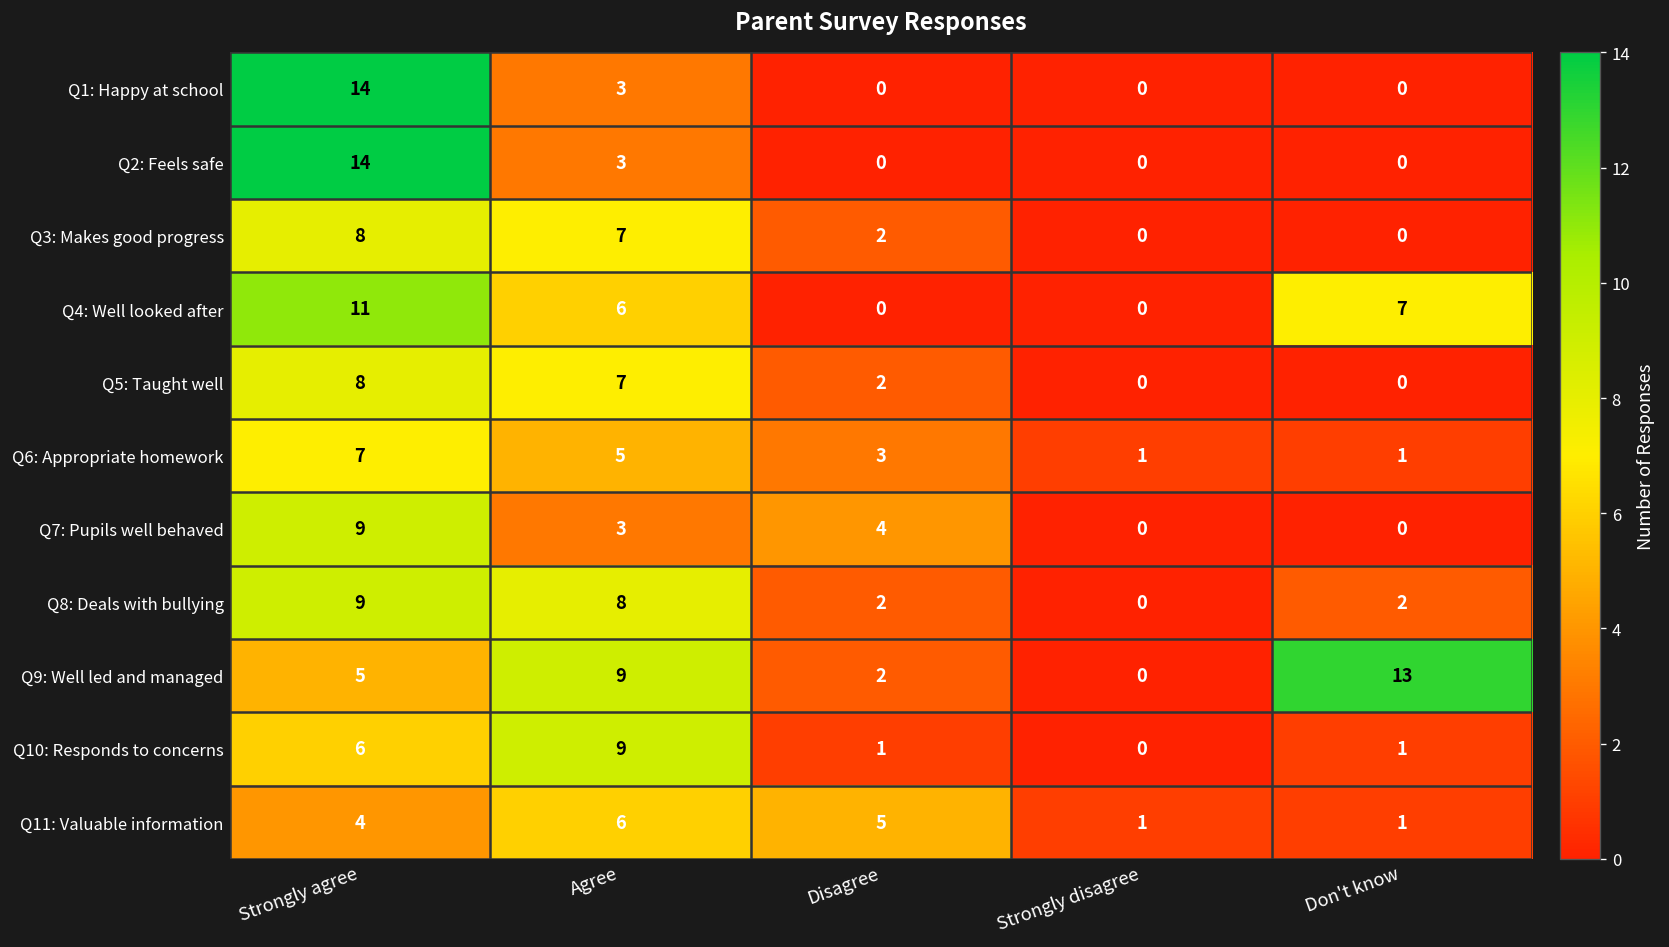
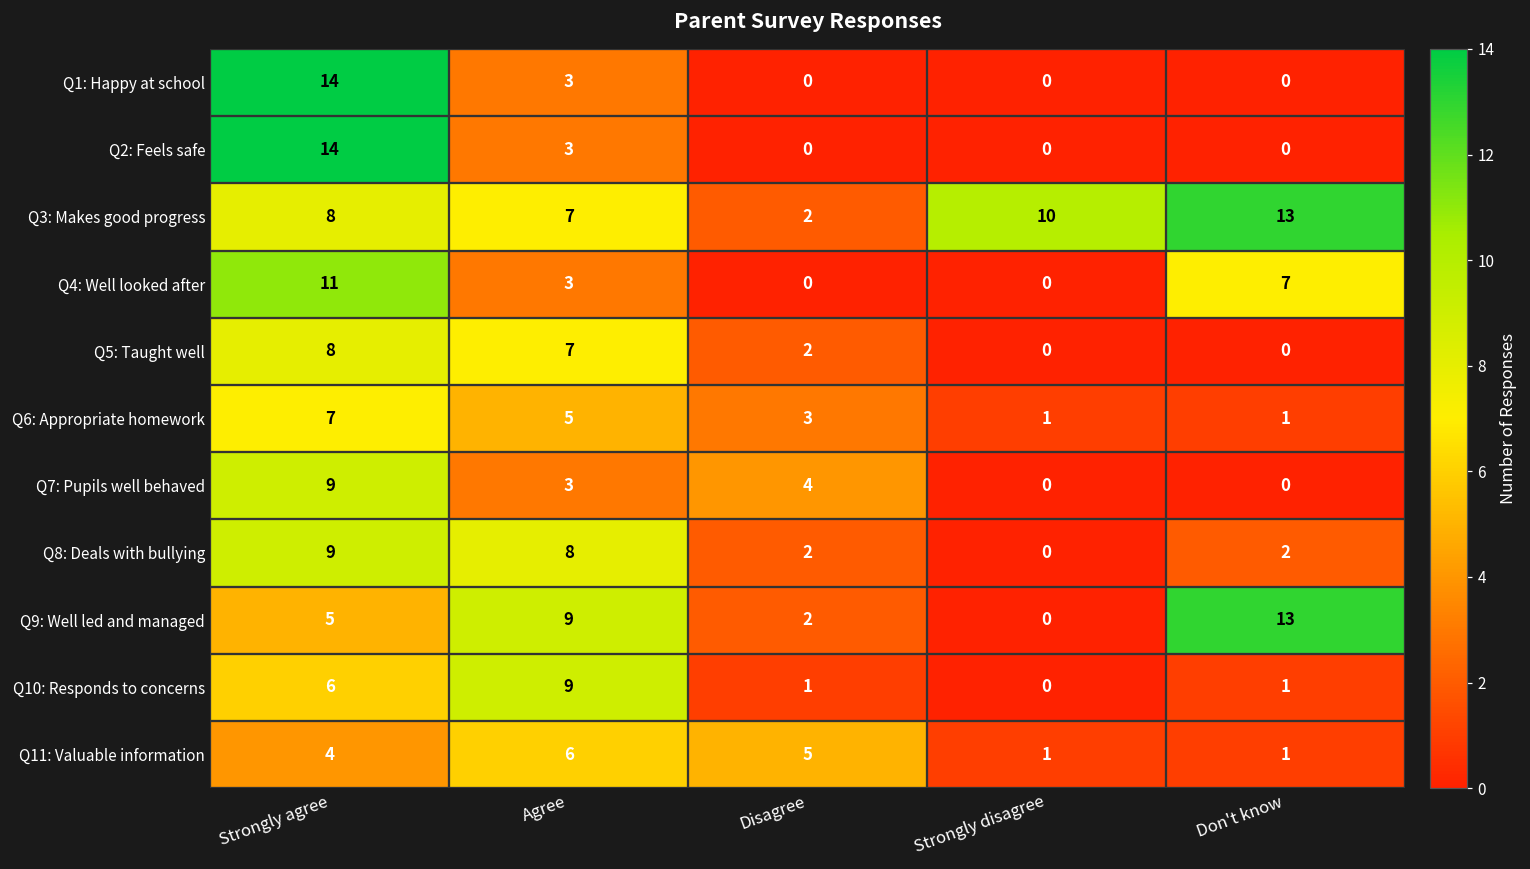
  {
    "Q1: Happy at school": {
      "Strongly agree": 14,
      "Agree": 3,
      "Disagree": 0,
      "Strongly disagree": 0,
      "Don't know": 0
    },
    "Q2: Feels safe": {
      "Strongly agree": 14,
      "Agree": 3,
      "Disagree": 0,
      "Strongly disagree": 0,
      "Don't know": 0
    },
    "Q3: Makes good progress": {
      "Strongly agree": 8,
      "Agree": 7,
      "Disagree": 2,
-     "Strongly disagree": 0,
-     "Don't know": 0
+     "Strongly disagree": 10,
+     "Don't know": 13
    },
    "Q4: Well looked after": {
      "Strongly agree": 11,
-     "Agree": 6,
+     "Agree": 3,
      "Disagree": 0,
      "Strongly disagree": 0,
      "Don't know": 7
    },
    "Q5: Taught well": {
      "Strongly agree": 8,
      "Agree": 7,
      "Disagree": 2,
      "Strongly disagree": 0,
      "Don't know": 0
    },
    "Q6: Appropriate homework": {
      "Strongly agree": 7,
      "Agree": 5,
      "Disagree": 3,
      "Strongly disagree": 1,
      "Don't know": 1
    },
    "Q7: Pupils well behaved": {
      "Strongly agree": 9,
      "Agree": 3,
      "Disagree": 4,
      "Strongly disagree": 0,
      "Don't know": 0
    },
    "Q8: Deals with bullying": {
      "Strongly agree": 9,
      "Agree": 8,
      "Disagree": 2,
      "Strongly disagree": 0,
      "Don't know": 2
    },
    "Q9: Well led and managed": {
      "Strongly agree": 5,
      "Agree": 9,
      "Disagree": 2,
      "Strongly disagree": 0,
      "Don't know": 13
    },
    "Q10: Responds to concerns": {
      "Strongly agree": 6,
      "Agree": 9,
      "Disagree": 1,
      "Strongly disagree": 0,
      "Don't know": 1
    },
    "Q11: Valuable information": {
      "Strongly agree": 4,
      "Agree": 6,
      "Disagree": 5,
      "Strongly disagree": 1,
      "Don't know": 1
    }
  }
